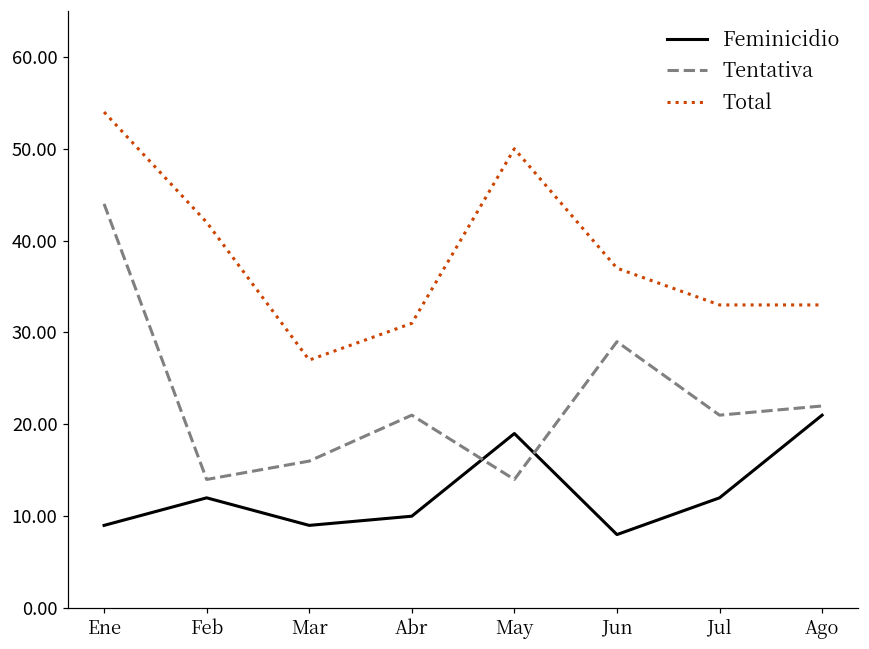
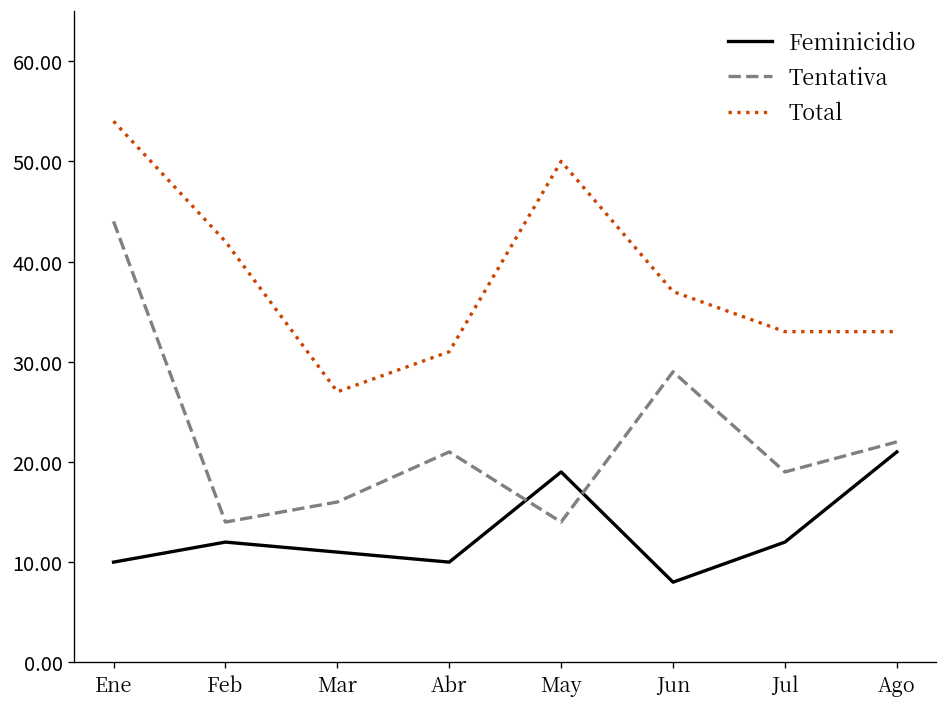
  {
    "Feminicidio": {
-     "Ene": 9,
+     "Ene": 10,
      "Feb": 12,
-     "Mar": 9,
+     "Mar": 11,
      "Abr": 10,
      "May": 19,
      "Jun": 8,
      "Jul": 12,
      "Ago": 21
    },
    "Tentativa": {
      "Ene": 44,
      "Feb": 14,
      "Mar": 16,
      "Abr": 21,
      "May": 14,
      "Jun": 29,
-     "Jul": 21,
+     "Jul": 19,
      "Ago": 22
    },
    "Total": {
      "Ene": 54,
      "Feb": 42,
      "Mar": 27,
      "Abr": 31,
      "May": 50,
      "Jun": 37,
      "Jul": 33,
      "Ago": 33
    }
  }
